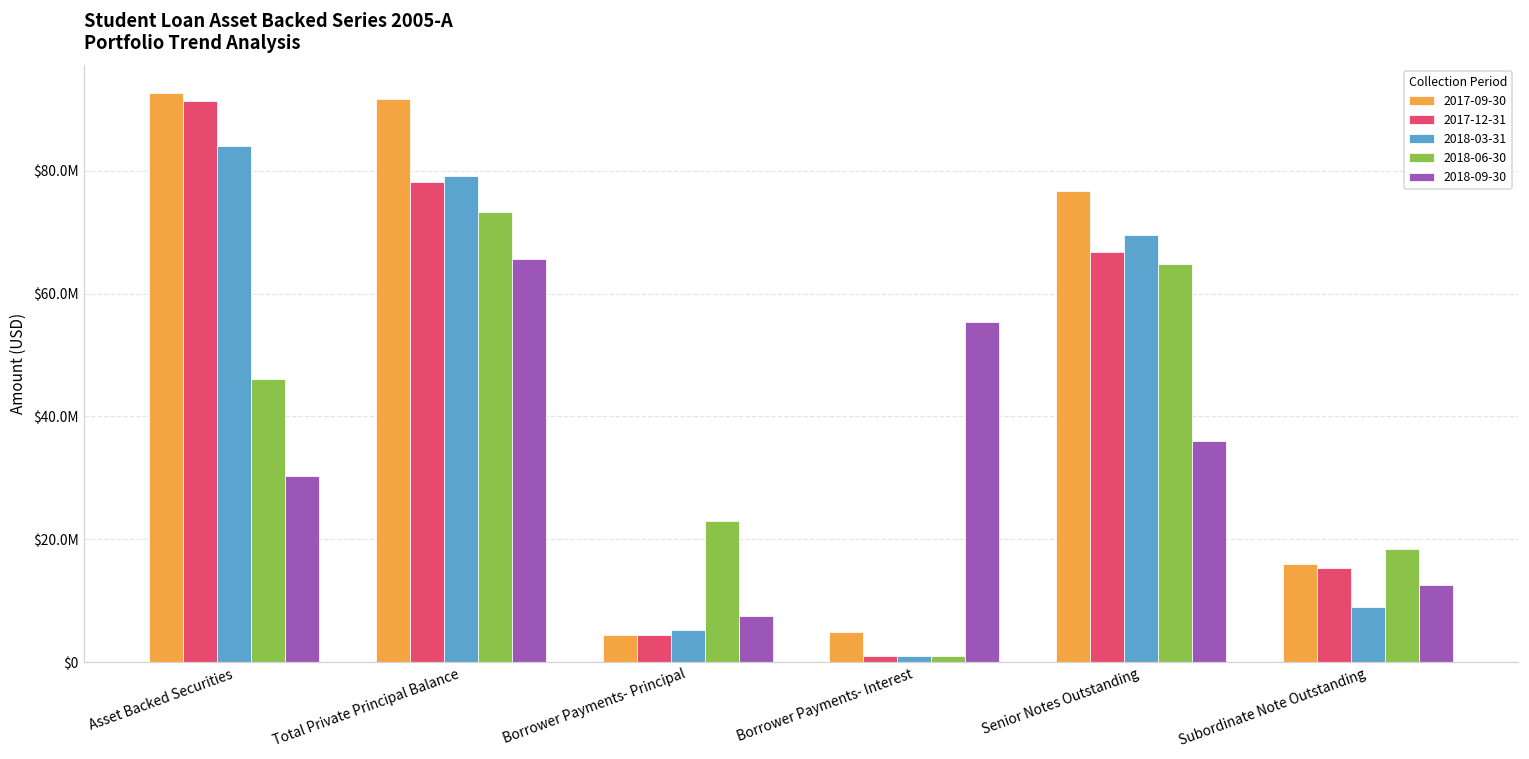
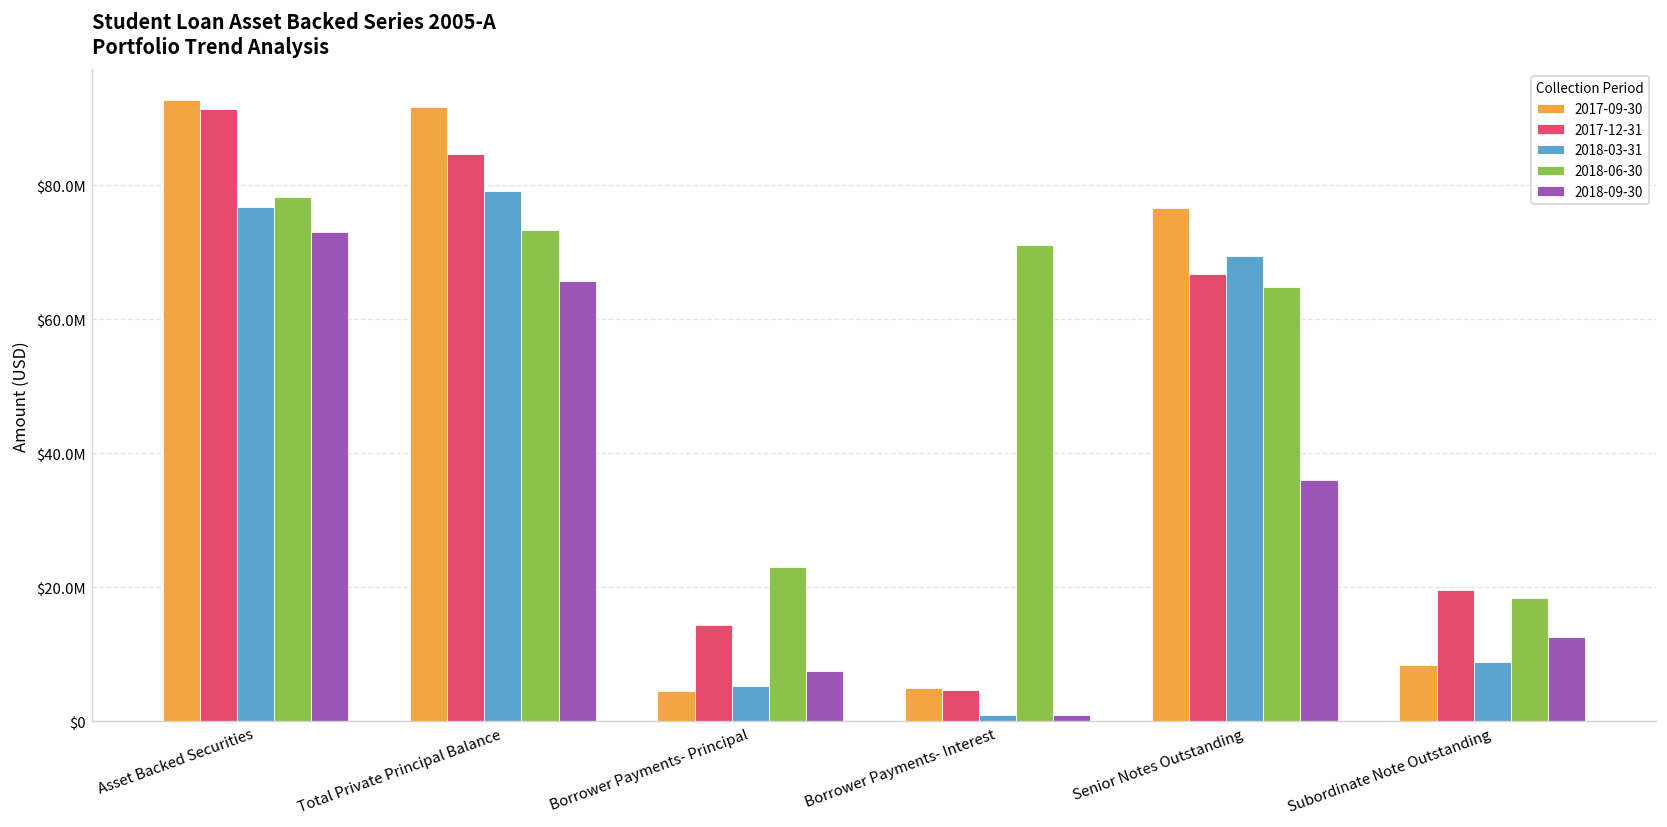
  {
    "2017-09-30": {
      "Asset Backed Securities": "$93000000",
      "Total Private Principal Balance": "$92000000",
      "Borrower Payments- Principal": "$4000000",
      "Borrower Payments- Interest": "$5000000",
      "Senior Notes Outstanding": "$77000000",
-     "Subordinate Note Outstanding": "$16000000"
+     "Subordinate Note Outstanding": "$8000000"
    },
    "2017-12-31": {
      "Asset Backed Securities": "$91000000",
-     "Total Private Principal Balance": "$78000000",
-     "Borrower Payments- Principal": "$4000000",
-     "Borrower Payments- Interest": "$1000000",
+     "Total Private Principal Balance": "$85000000",
+     "Borrower Payments- Principal": "$14000000",
+     "Borrower Payments- Interest": "$5000000",
      "Senior Notes Outstanding": "$67000000",
-     "Subordinate Note Outstanding": "$15000000"
+     "Subordinate Note Outstanding": "$20000000"
    },
    "2018-03-31": {
-     "Asset Backed Securities": "$84000000",
+     "Asset Backed Securities": "$77000000",
      "Total Private Principal Balance": "$79000000",
      "Borrower Payments- Principal": "$5000000",
      "Borrower Payments- Interest": "$1000000",
      "Senior Notes Outstanding": "$70000000",
      "Subordinate Note Outstanding": "$9000000"
    },
    "2018-06-30": {
-     "Asset Backed Securities": "$46000000",
+     "Asset Backed Securities": "$78000000",
      "Total Private Principal Balance": "$73000000",
      "Borrower Payments- Principal": "$23000000",
-     "Borrower Payments- Interest": "$1000000",
+     "Borrower Payments- Interest": "$71000000",
      "Senior Notes Outstanding": "$65000000",
      "Subordinate Note Outstanding": "$18000000"
    },
    "2018-09-30": {
-     "Asset Backed Securities": "$30000000",
+     "Asset Backed Securities": "$73000000",
      "Total Private Principal Balance": "$66000000",
      "Borrower Payments- Principal": "$8000000",
-     "Borrower Payments- Interest": "$55000000",
+     "Borrower Payments- Interest": "$1000000",
      "Senior Notes Outstanding": "$36000000",
      "Subordinate Note Outstanding": "$13000000"
    }
  }
